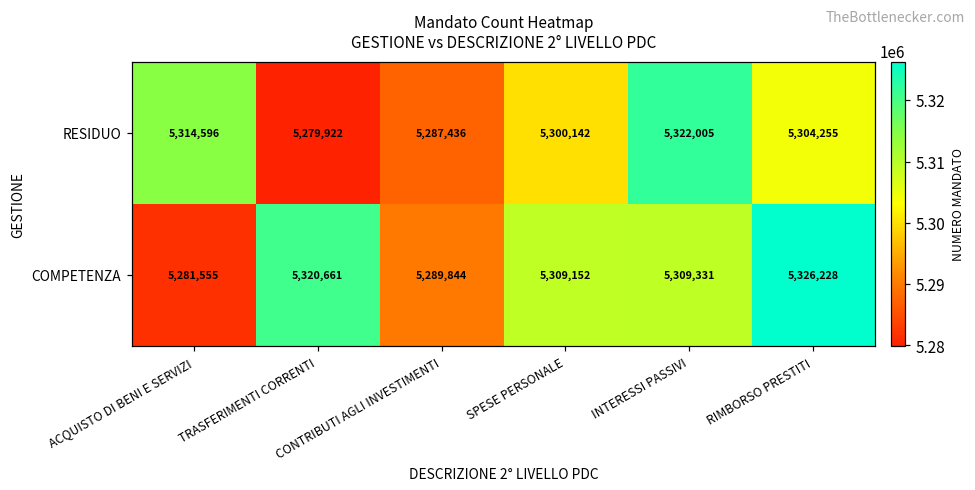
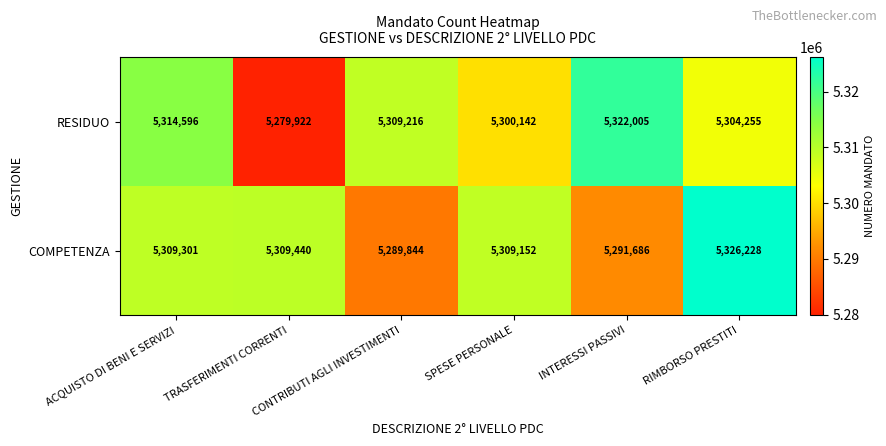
  {
    "RESIDUO": {
      "ACQUISTO DI BENI E SERVIZI": "5,314,596",
      "TRASFERIMENTI CORRENTI": "5,279,922",
-     "CONTRIBUTI AGLI INVESTIMENTI": "5,287,436",
+     "CONTRIBUTI AGLI INVESTIMENTI": "5,309,216",
      "SPESE PERSONALE": "5,300,142",
      "INTERESSI PASSIVI": "5,322,005",
      "RIMBORSO PRESTITI": "5,304,255"
    },
    "COMPETENZA": {
-     "ACQUISTO DI BENI E SERVIZI": "5,281,555",
-     "TRASFERIMENTI CORRENTI": "5,320,661",
+     "ACQUISTO DI BENI E SERVIZI": "5,309,301",
+     "TRASFERIMENTI CORRENTI": "5,309,440",
      "CONTRIBUTI AGLI INVESTIMENTI": "5,289,844",
      "SPESE PERSONALE": "5,309,152",
-     "INTERESSI PASSIVI": "5,309,331",
+     "INTERESSI PASSIVI": "5,291,686",
      "RIMBORSO PRESTITI": "5,326,228"
    }
  }
